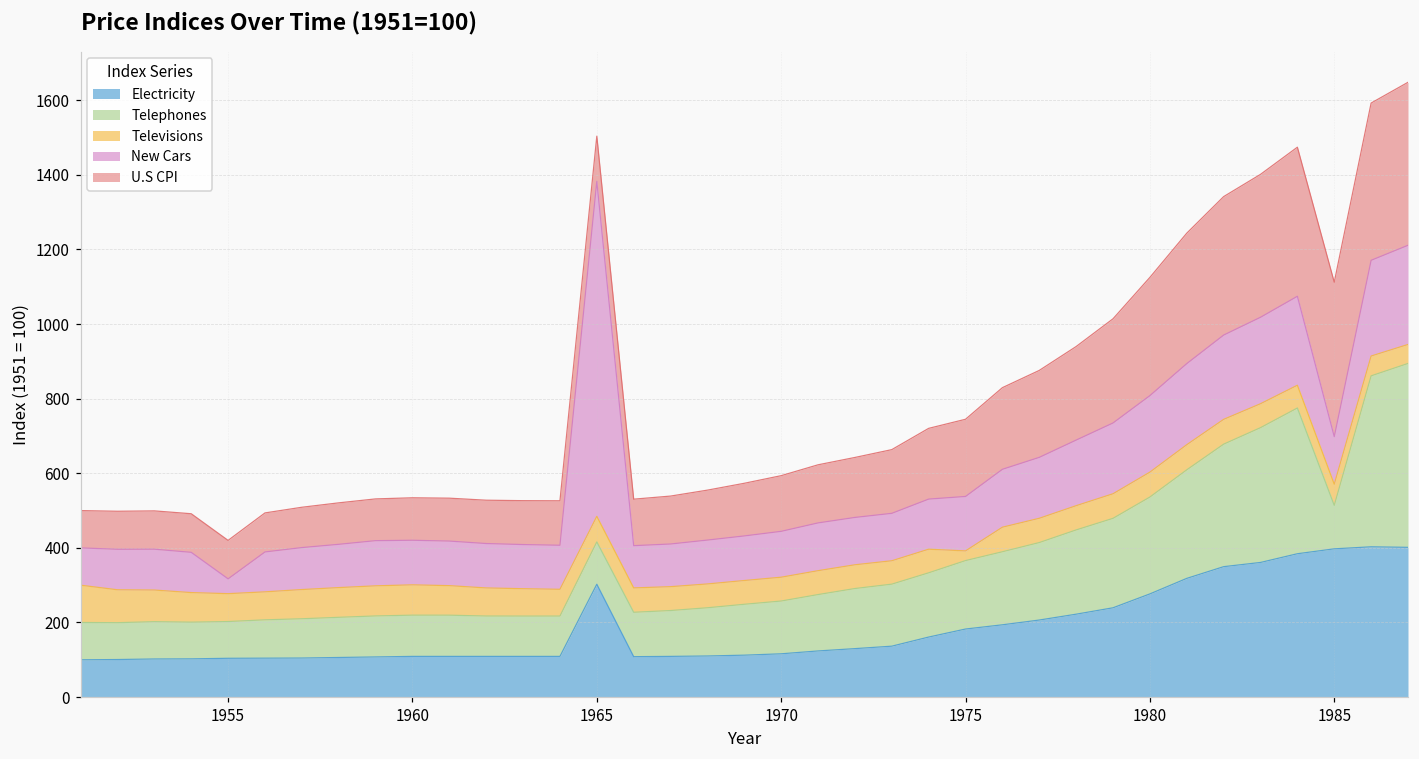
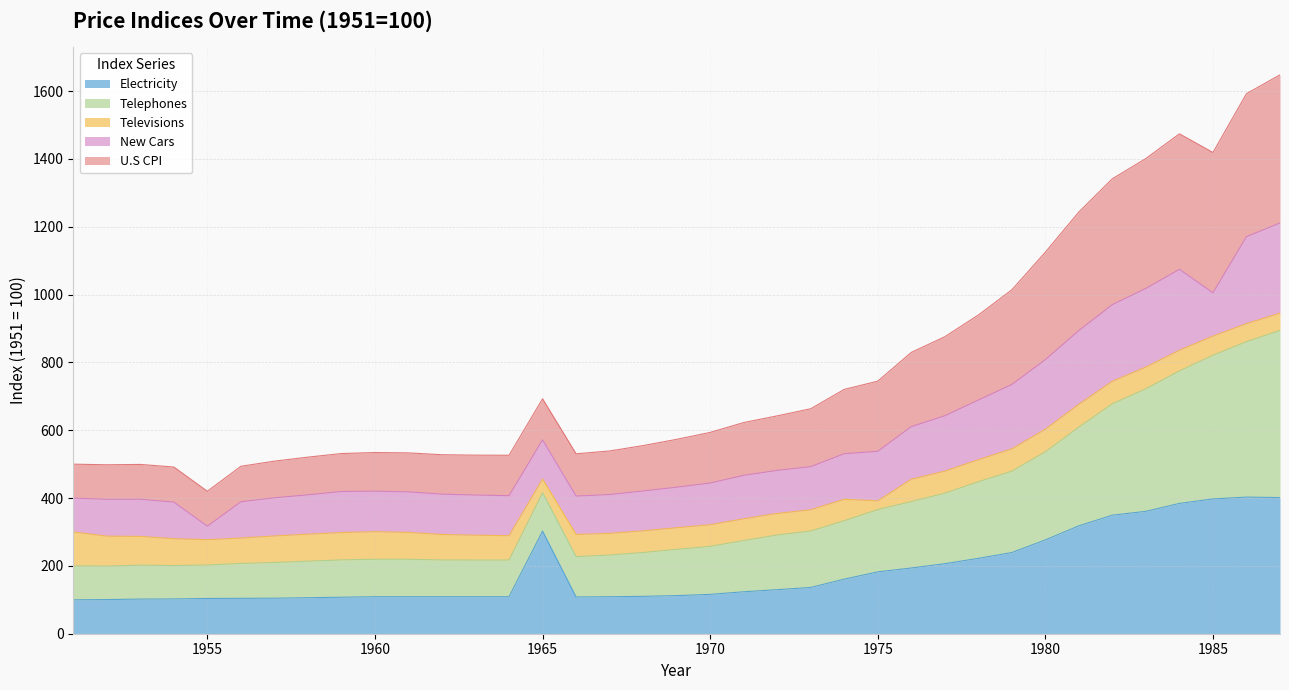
  {
    "Electricity": {
      "1955": 100,
      "1960": 110,
      "1965": 300,
      "1970": 120,
      "1975": 180,
      "1980": 280,
      "1985": 400
    },
    "Telephones": {
      "1955": 100,
      "1960": 110,
      "1965": 110,
      "1970": 140,
      "1975": 180,
      "1980": 260,
-     "1985": 120
+     "1985": 420
    },
    "Televisions": {
      "1955": 70,
      "1960": 80,
-     "1965": 70,
+     "1965": 40,
      "1970": 60,
      "1975": 30,
      "1980": 70,
      "1985": 60
    },
    "New Cars": {
      "1955": 40,
      "1960": 120,
-     "1965": 900,
+     "1965": 120,
      "1970": 120,
      "1975": 150,
      "1980": 210,
      "1985": 130
    },
    "U.S CPI": {
      "1955": 100,
      "1960": 110,
      "1965": 120,
      "1970": 150,
      "1975": 210,
      "1980": 320,
      "1985": 410
    }
  }
